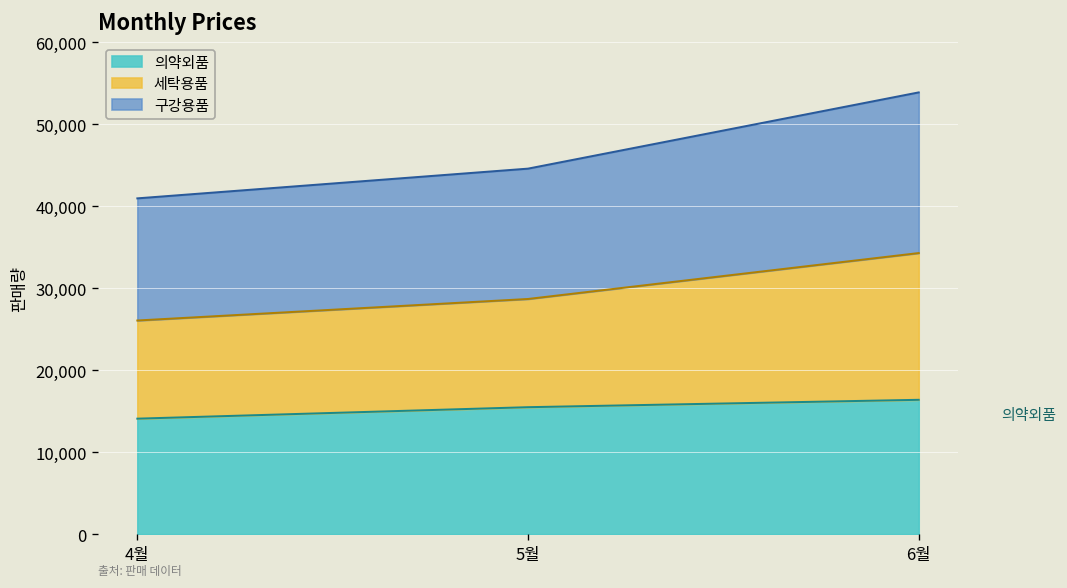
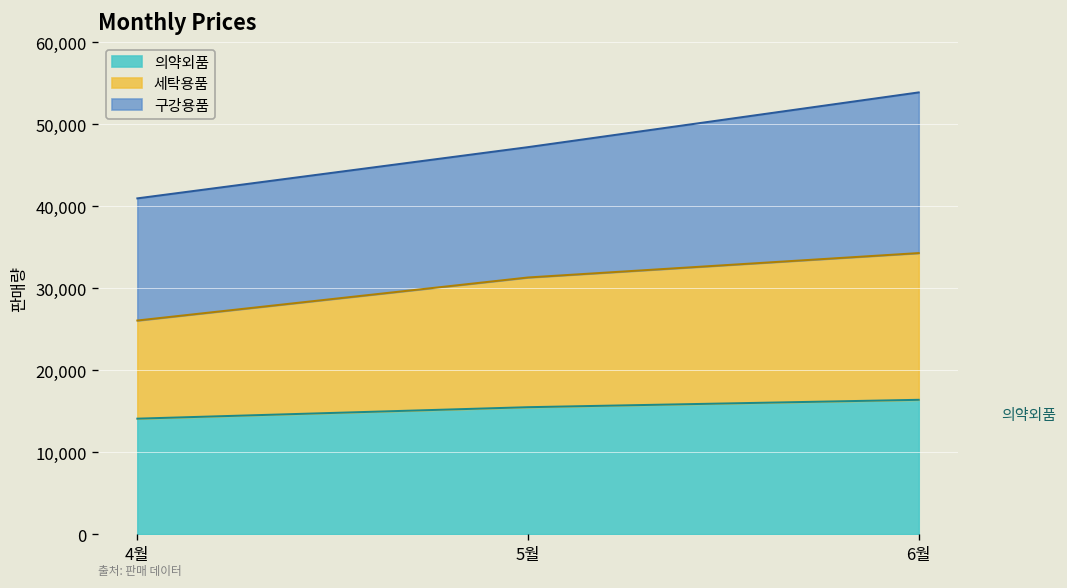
  {
    "세탁용품": {
      "4월": "12,000",
-     "5월": "13,000",
+     "5월": "16,000",
      "6월": "18,000"
    }
  }
